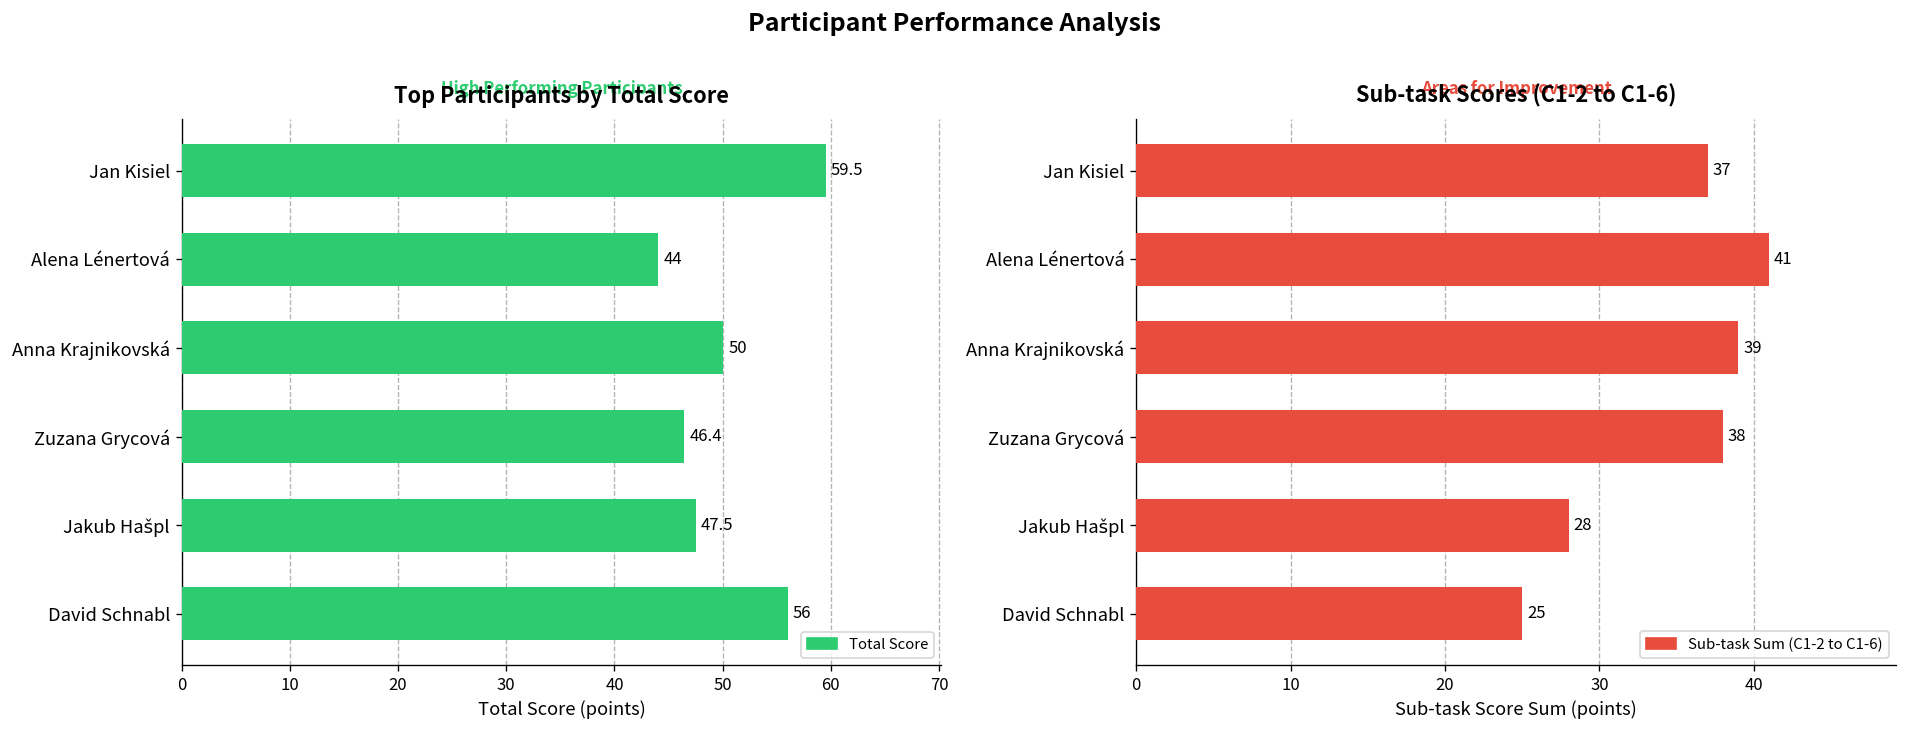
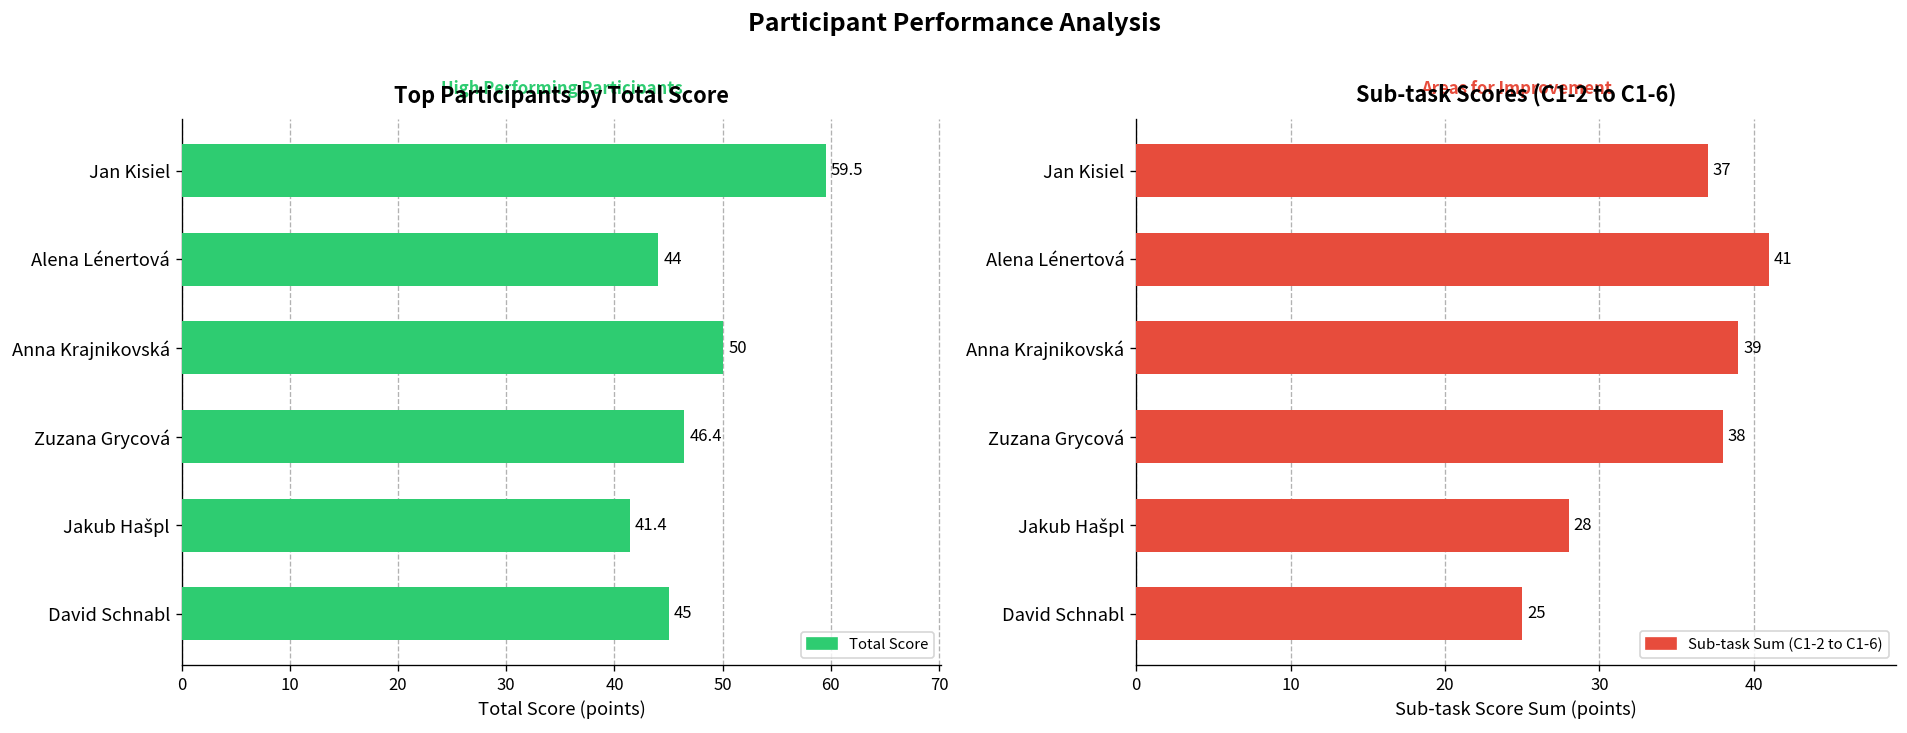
  {
    "Top Participants by Total Score": {
      "Jan Kisiel": 59.5,
      "Alena Lénertová": 44,
      "Anna Krajnikovská": 50,
      "Zuzana Grycová": 46.4,
-     "Jakub Hašpl": 47.5,
-     "David Schnabl": 56
+     "Jakub Hašpl": 41.4,
+     "David Schnabl": 45
    },
    "Sub-task Scores (C1-2 to C1-6)": {
      "Jan Kisiel": 37,
      "Alena Lénertová": 41,
      "Anna Krajnikovská": 39,
      "Zuzana Grycová": 38,
      "Jakub Hašpl": 28,
      "David Schnabl": 25
    }
  }
